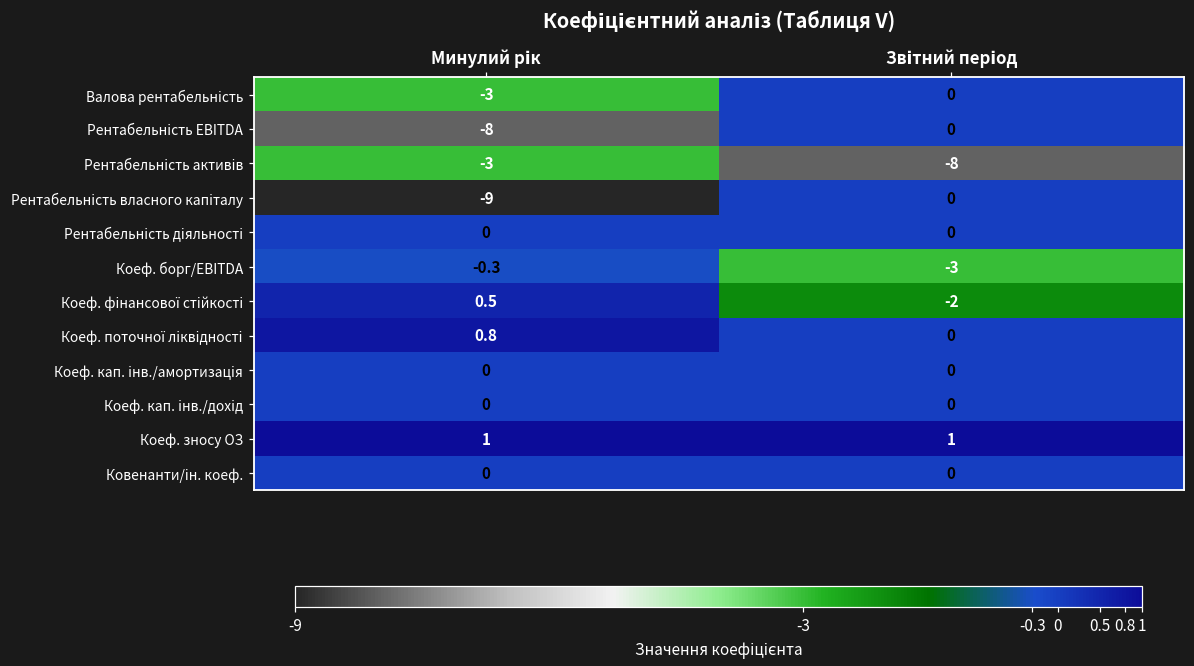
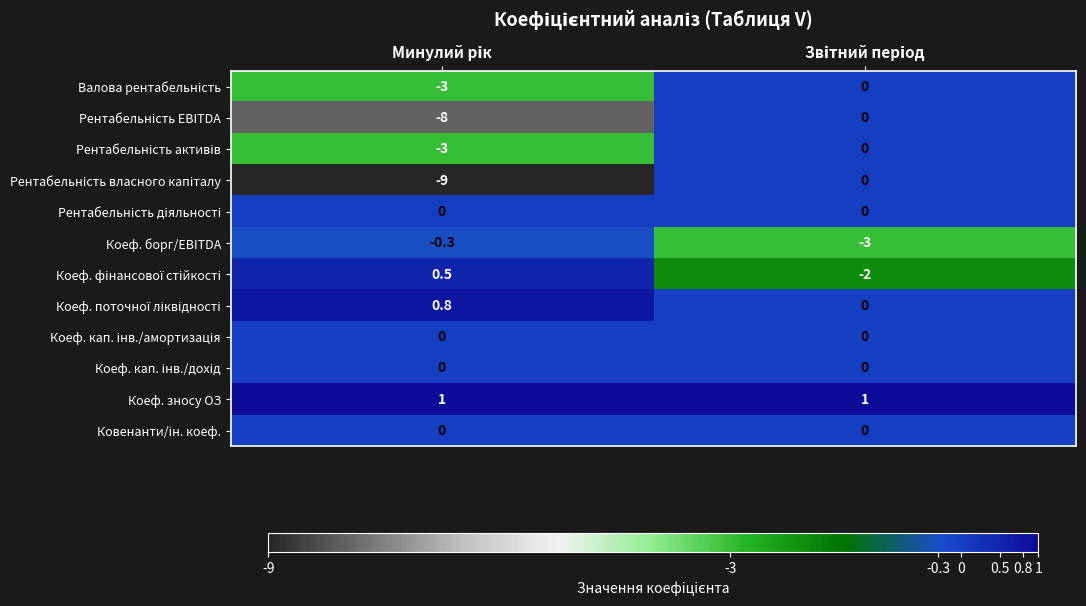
  {
    "Валова рентабельність": {
      "Минулий рік": -3,
      "Звітний період": 0
    },
    "Рентабельність EBITDA": {
      "Минулий рік": -8,
      "Звітний період": 0
    },
    "Рентабельність активів": {
      "Минулий рік": -3,
-     "Звітний період": -8
+     "Звітний період": 0
    },
    "Рентабельність власного капіталу": {
      "Минулий рік": -9,
      "Звітний період": 0
    },
    "Рентабельність діяльності": {
      "Минулий рік": 0,
      "Звітний період": 0
    },
    "Коеф. борг/EBITDA": {
      "Минулий рік": -0.3,
      "Звітний період": -3
    },
    "Коеф. фінансової стійкості": {
      "Минулий рік": 0.5,
      "Звітний період": -2
    },
    "Коеф. поточної ліквідності": {
      "Минулий рік": 0.8,
      "Звітний період": 0
    },
    "Коеф. кап. інв./амортизація": {
      "Минулий рік": 0,
      "Звітний період": 0
    },
    "Коеф. кап. інв./дохід": {
      "Минулий рік": 0,
      "Звітний період": 0
    },
    "Коеф. зносу ОЗ": {
      "Минулий рік": 1,
      "Звітний період": 1
    },
    "Ковенанти/ін. коеф.": {
      "Минулий рік": 0,
      "Звітний період": 0
    }
  }
